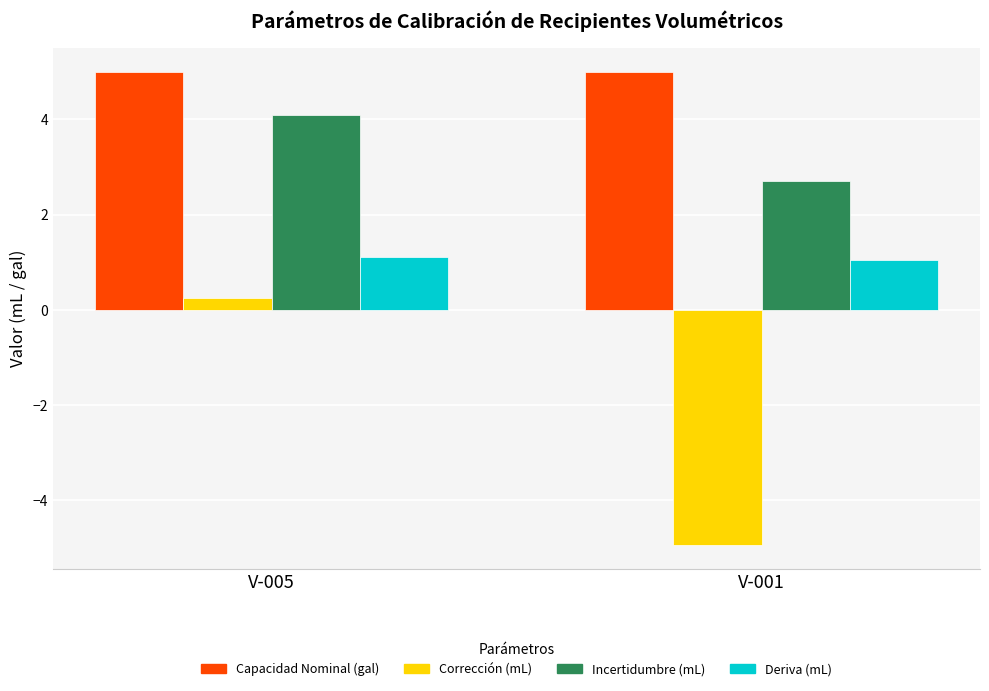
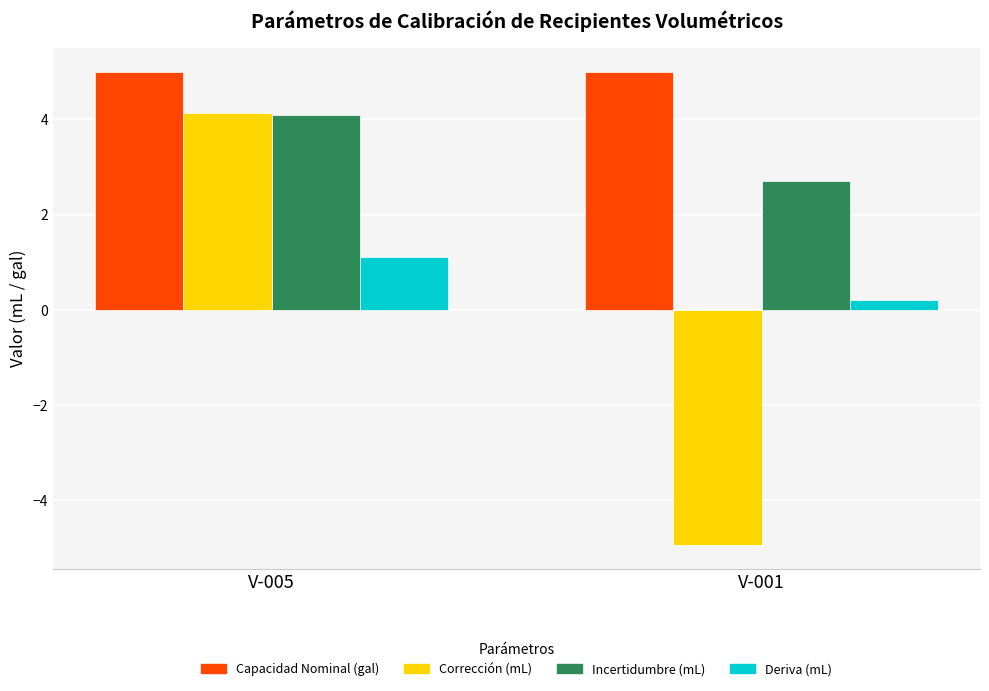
  {
    "Capacidad Nominal (gal)": {
      "V-005": 5.0,
      "V-001": 5.0
    },
    "Corrección (mL)": {
-     "V-005": 0.3,
+     "V-005": 4.1,
      "V-001": -4.9
    },
    "Incertidumbre (mL)": {
      "V-005": 4.1,
      "V-001": 2.7
    },
    "Deriva (mL)": {
      "V-005": 1.1,
-     "V-001": 1.0
+     "V-001": 0.2
    }
  }
